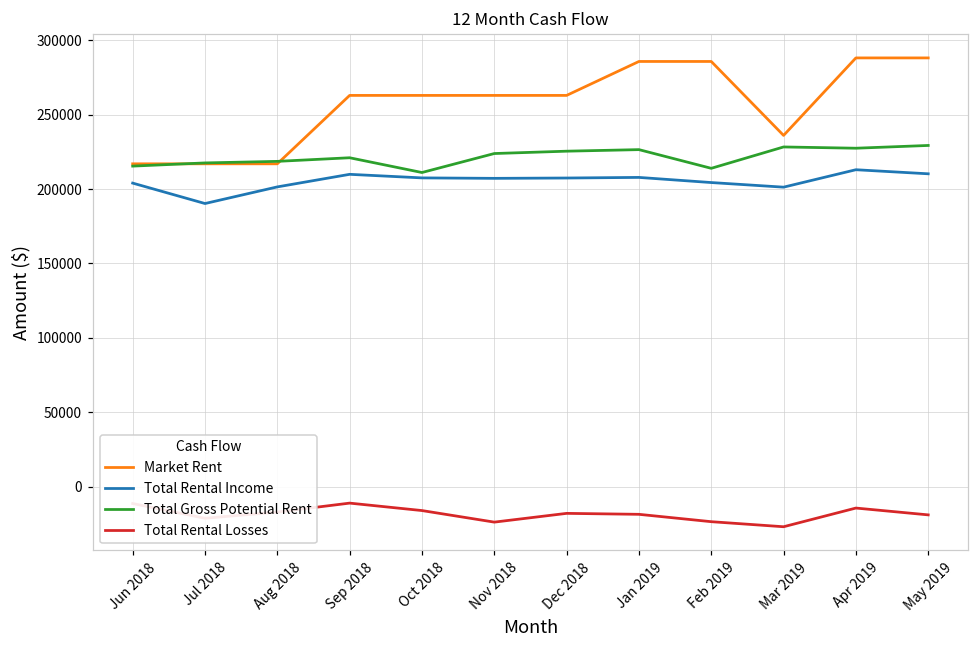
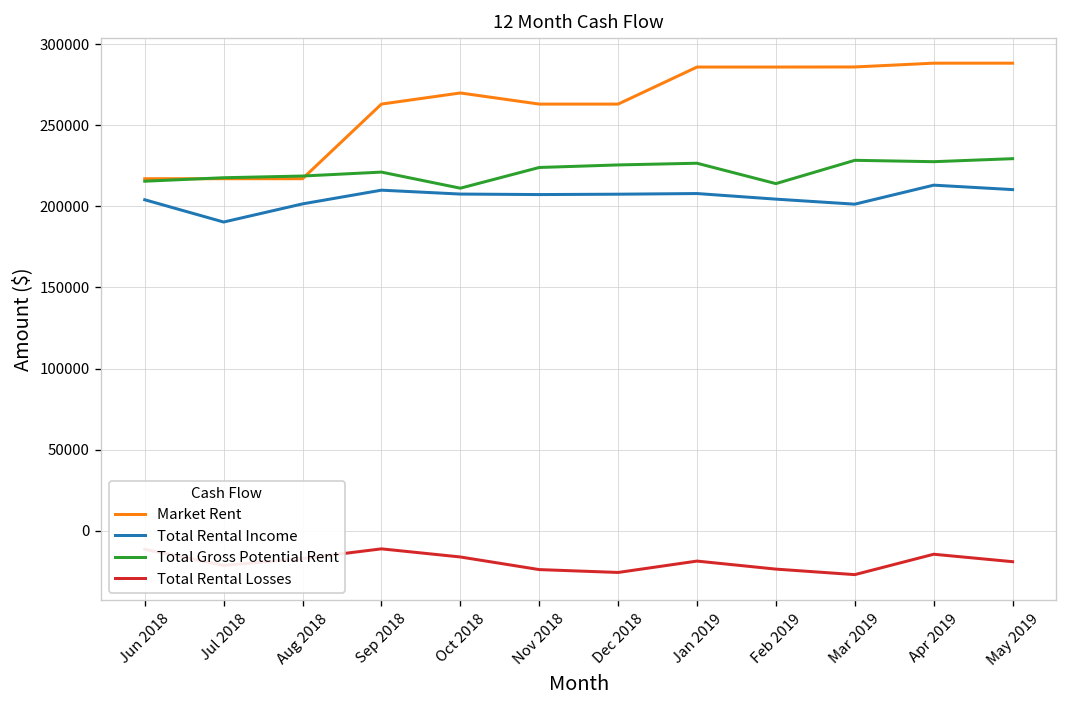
  {
    "Market Rent": {
      "Sep 2018": 263000,
-     "Oct 2018": 263000,
+     "Oct 2018": 270000,
      "Nov 2018": 263000,
      "Dec 2018": 263000,
      "Jan 2019": 286000,
      "Feb 2019": 286000,
-     "Mar 2019": 236000,
+     "Mar 2019": 286000,
      "Apr 2019": 288000,
      "May 2019": 288000
    },
    "Total Rental Income": {
      "Jun 2018": 204000,
      "Jul 2018": 190000,
      "Aug 2018": 201000,
      "Sep 2018": 210000,
      "Oct 2018": 208000,
      "Nov 2018": 207000,
      "Dec 2018": 207000,
      "Jan 2019": 208000,
      "Feb 2019": 204000,
      "Mar 2019": 201000,
      "Apr 2019": 213000,
      "May 2019": 210000
    },
    "Total Gross Potential Rent": {
      "Sep 2018": 221000,
      "Oct 2018": 211000,
      "Nov 2018": 224000,
      "Dec 2018": 225000,
      "Jan 2019": 227000,
      "Feb 2019": 214000,
      "Mar 2019": 228000,
      "Apr 2019": 227000,
      "May 2019": 229000
    },
    "Total Rental Losses": {
      "Sep 2018": -11000,
      "Oct 2018": -16000,
      "Nov 2018": -24000,
-     "Dec 2018": -18000,
+     "Dec 2018": -26000,
      "Jan 2019": -19000,
      "Feb 2019": -24000,
      "Mar 2019": -27000,
      "Apr 2019": -14000,
      "May 2019": -19000
    }
  }
